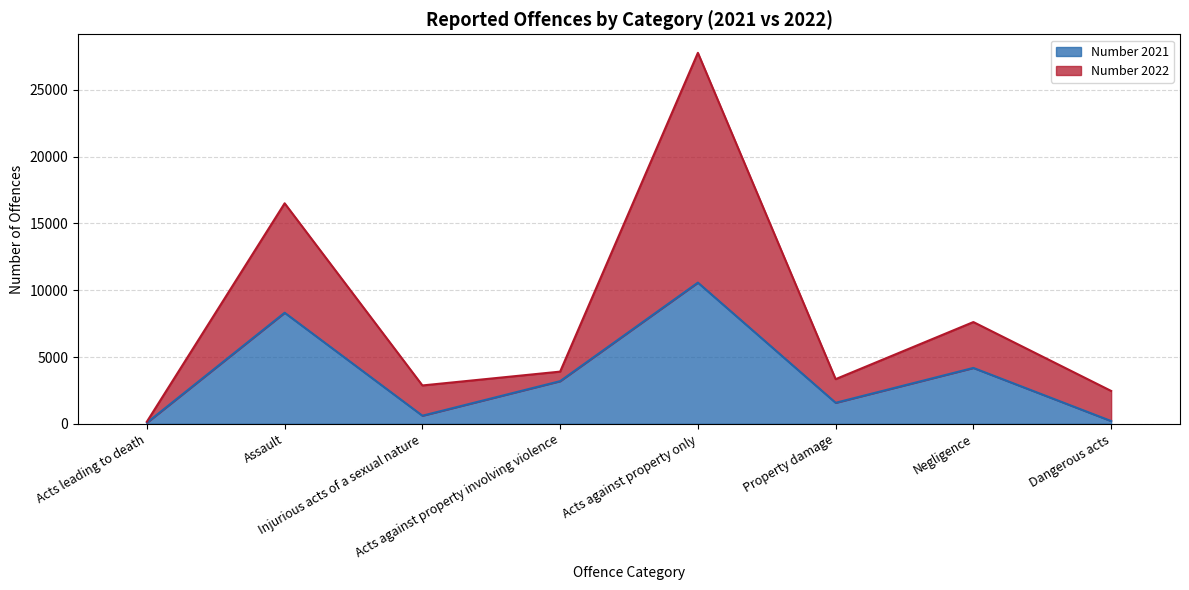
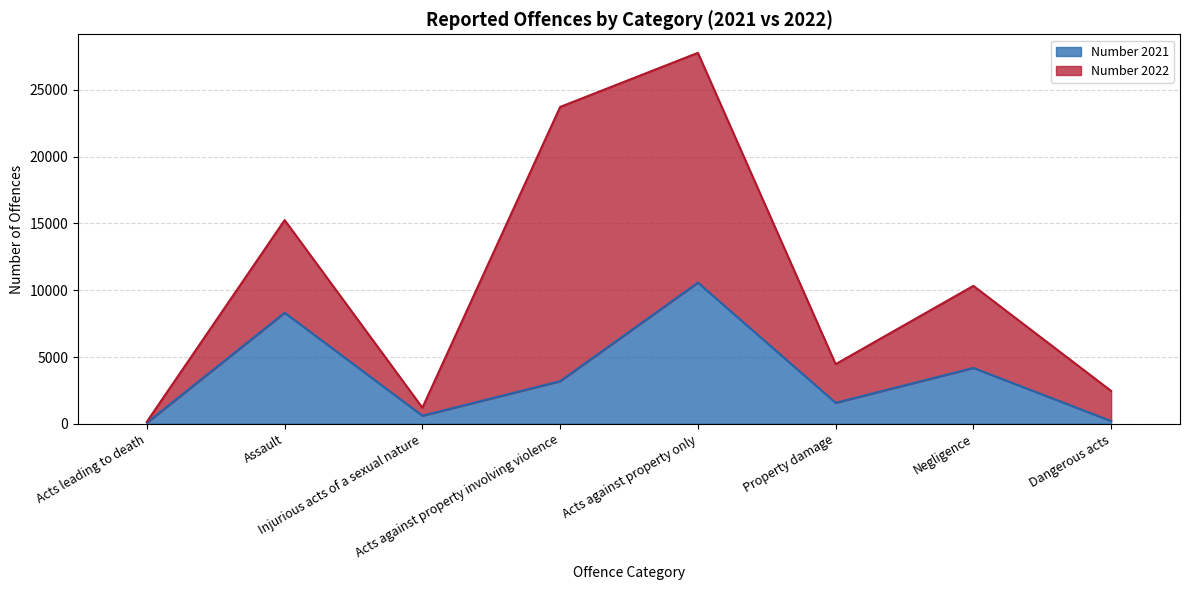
  {
    "Number 2021": {
      "Assault": 8300,
      "Injurious acts of a sexual nature": 600,
      "Acts against property involving violence": 3200,
      "Acts against property only": 10600,
      "Property damage": 1600,
      "Negligence": 4200,
      "Dangerous acts": 200
    },
    "Number 2022": {
-     "Assault": 8200,
-     "Injurious acts of a sexual nature": 2300,
-     "Acts against property involving violence": 700,
+     "Assault": 6900,
+     "Injurious acts of a sexual nature": 600,
+     "Acts against property involving violence": 20500,
      "Acts against property only": 17200,
-     "Property damage": 1800,
-     "Negligence": 3400,
+     "Property damage": 2900,
+     "Negligence": 6100,
      "Dangerous acts": 2300
    }
  }
